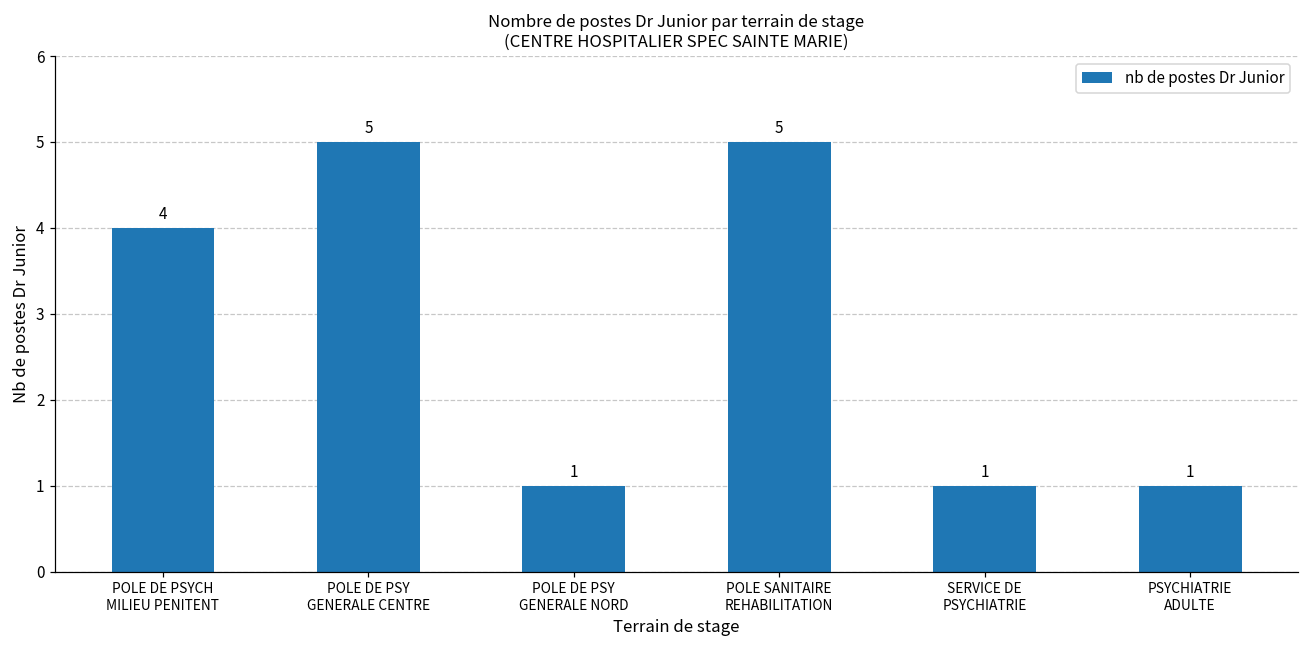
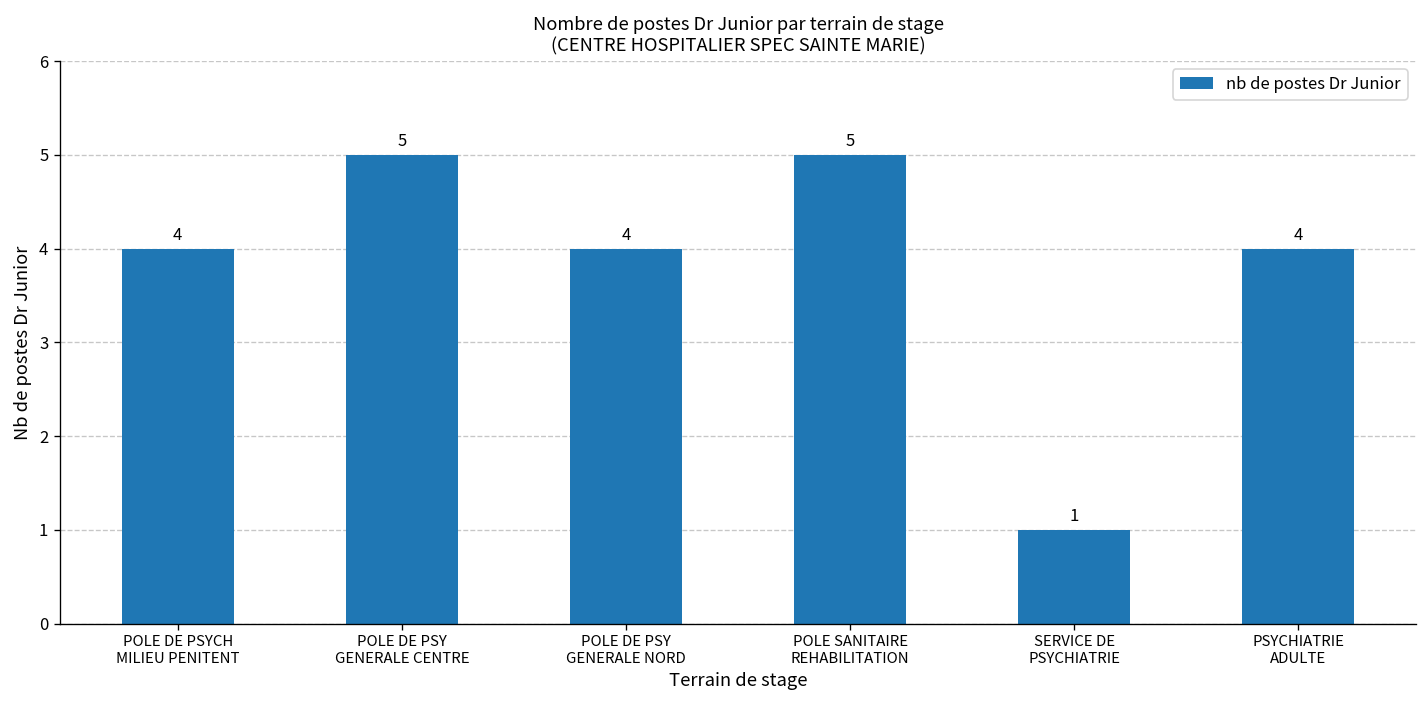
  {
    "POLE DE PSYCH MILIEU PENITENT": 4,
    "POLE DE PSY GENERALE CENTRE": 5,
-   "POLE DE PSY GENERALE NORD": 1,
+   "POLE DE PSY GENERALE NORD": 4,
    "POLE SANITAIRE REHABILITATION": 5,
    "SERVICE DE PSYCHIATRIE": 1,
-   "PSYCHIATRIE ADULTE": 1
+   "PSYCHIATRIE ADULTE": 4
  }
